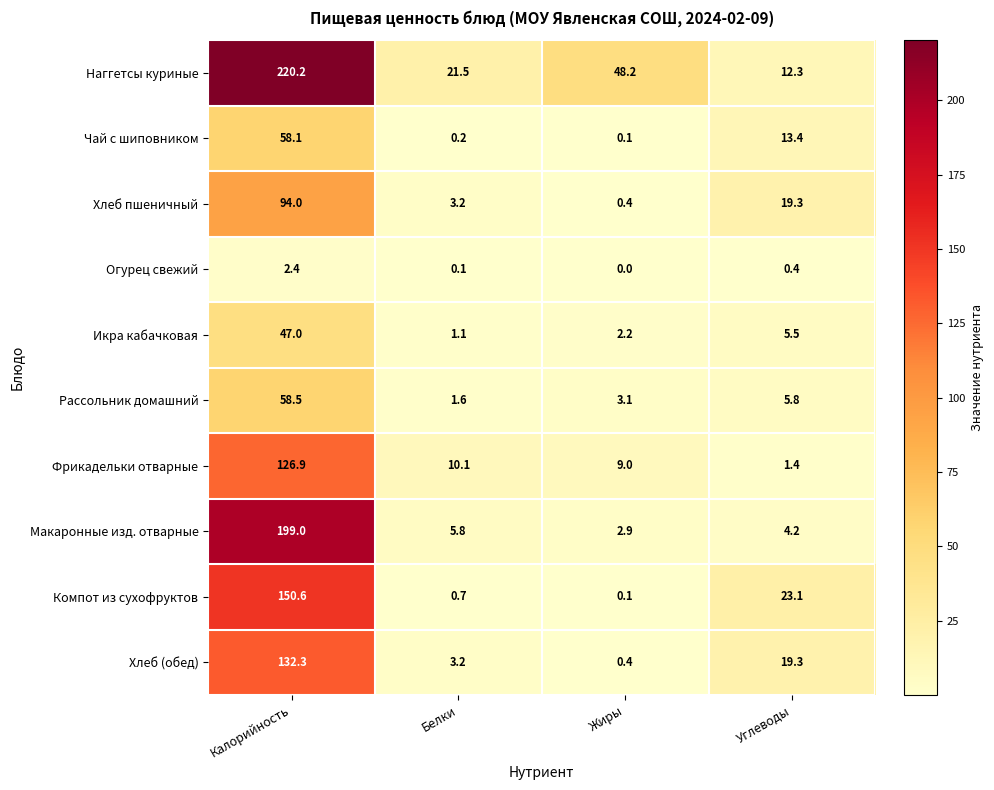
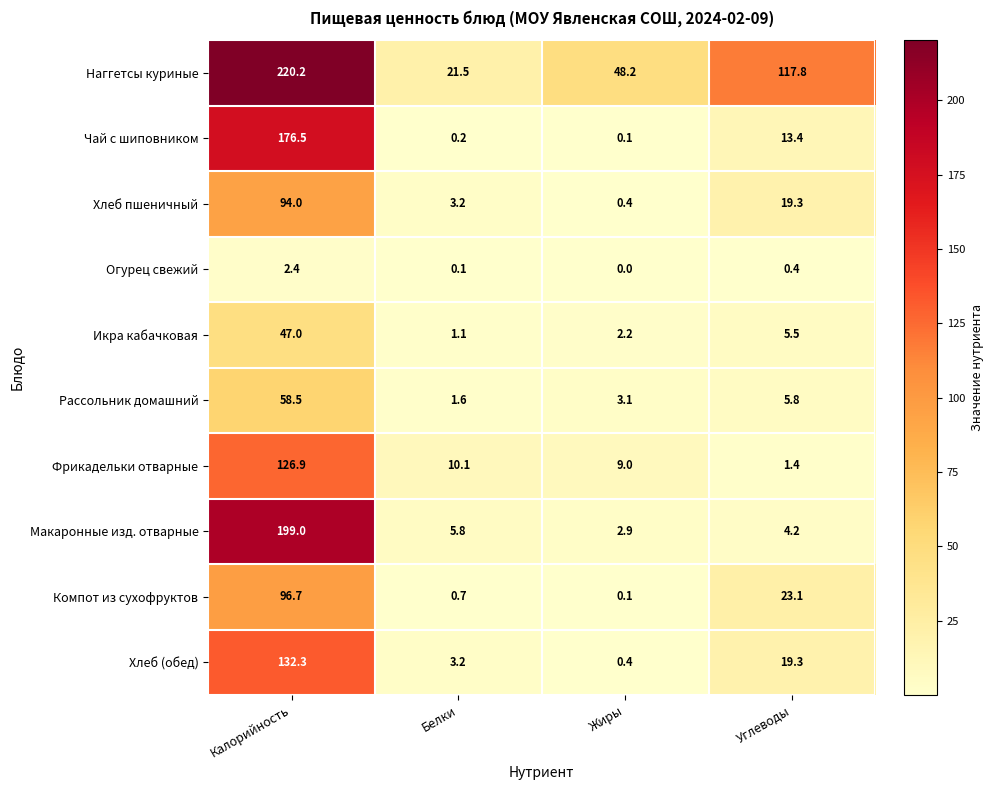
  {
    "Наггетсы куриные": {
      "Калорийность": 220.2,
      "Белки": 21.5,
      "Жиры": 48.2,
-     "Углеводы": 12.3
+     "Углеводы": 117.8
    },
    "Чай с шиповником": {
-     "Калорийность": 58.1,
+     "Калорийность": 176.5,
      "Белки": 0.2,
      "Жиры": 0.1,
      "Углеводы": 13.4
    },
    "Хлеб пшеничный": {
      "Калорийность": 94.0,
      "Белки": 3.2,
      "Жиры": 0.4,
      "Углеводы": 19.3
    },
    "Огурец свежий": {
      "Калорийность": 2.4,
      "Белки": 0.1,
      "Жиры": 0.0,
      "Углеводы": 0.4
    },
    "Икра кабачковая": {
      "Калорийность": 47.0,
      "Белки": 1.1,
      "Жиры": 2.2,
      "Углеводы": 5.5
    },
    "Рассольник домашний": {
      "Калорийность": 58.5,
      "Белки": 1.6,
      "Жиры": 3.1,
      "Углеводы": 5.8
    },
    "Фрикадельки отварные": {
      "Калорийность": 126.9,
      "Белки": 10.1,
      "Жиры": 9.0,
      "Углеводы": 1.4
    },
    "Макаронные изд. отварные": {
      "Калорийность": 199.0,
      "Белки": 5.8,
      "Жиры": 2.9,
      "Углеводы": 4.2
    },
    "Компот из сухофруктов": {
-     "Калорийность": 150.6,
+     "Калорийность": 96.7,
      "Белки": 0.7,
      "Жиры": 0.1,
      "Углеводы": 23.1
    },
    "Хлеб (обед)": {
      "Калорийность": 132.3,
      "Белки": 3.2,
      "Жиры": 0.4,
      "Углеводы": 19.3
    }
  }
